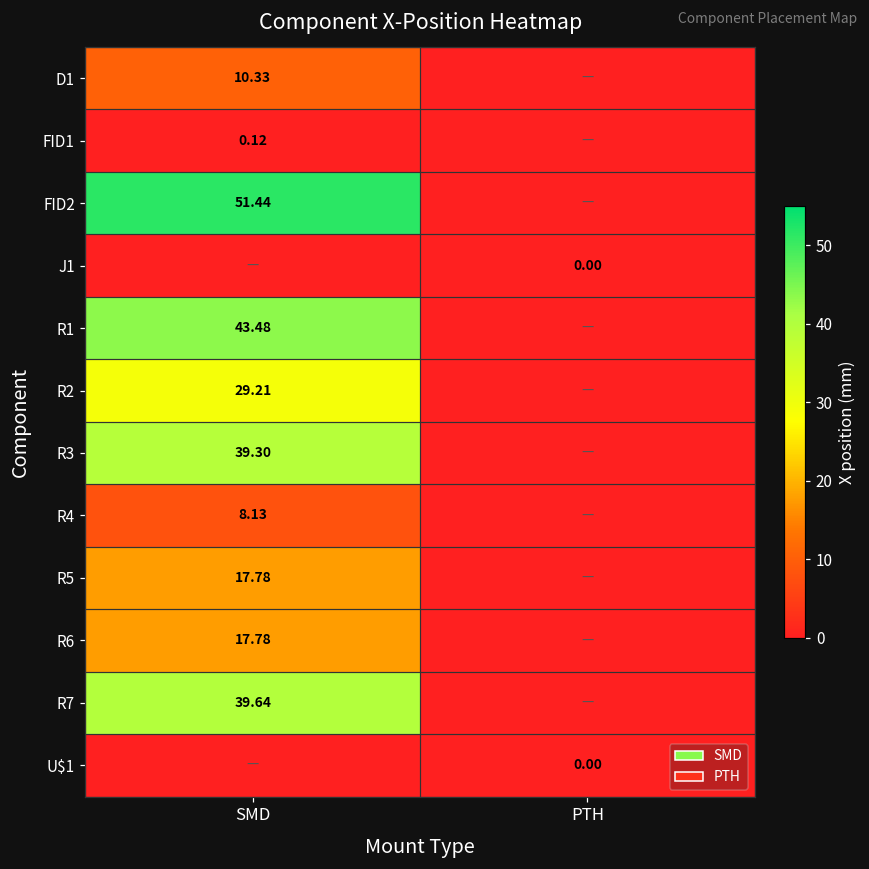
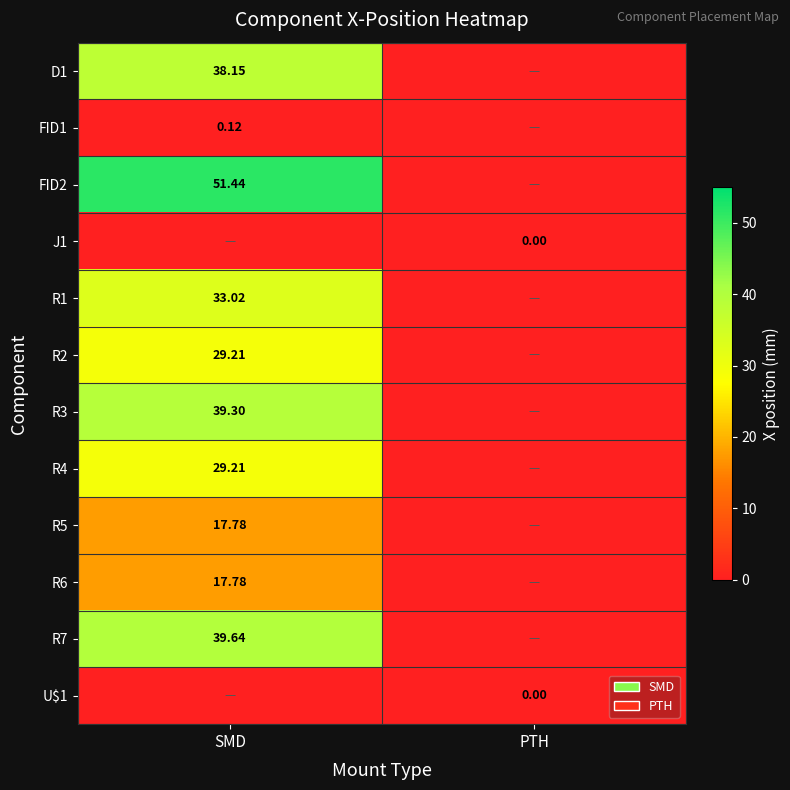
  {
    "D1": {
-     "SMD": 10.33
+     "SMD": 38.15
    },
    "FID1": {
      "SMD": 0.12
    },
    "FID2": {
      "SMD": 51.44
    },
    "J1": {
      "PTH": 0.00
    },
    "R1": {
-     "SMD": 43.48
+     "SMD": 33.02
    },
    "R2": {
      "SMD": 29.21
    },
    "R3": {
      "SMD": 39.30
    },
    "R4": {
-     "SMD": 8.13
+     "SMD": 29.21
    },
    "R5": {
      "SMD": 17.78
    },
    "R6": {
      "SMD": 17.78
    },
    "R7": {
      "SMD": 39.64
    },
    "U$1": {
      "PTH": 0.00
    }
  }
